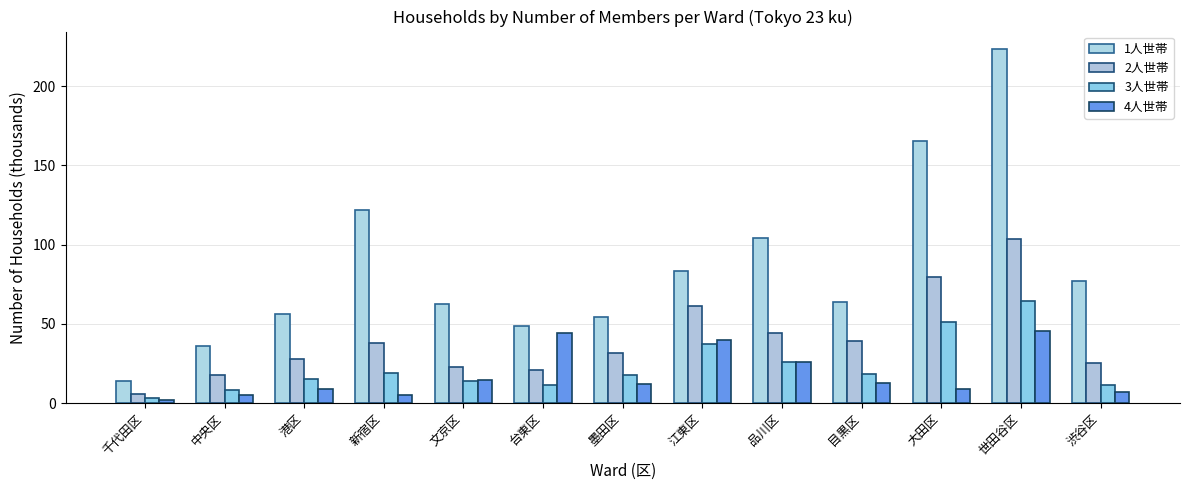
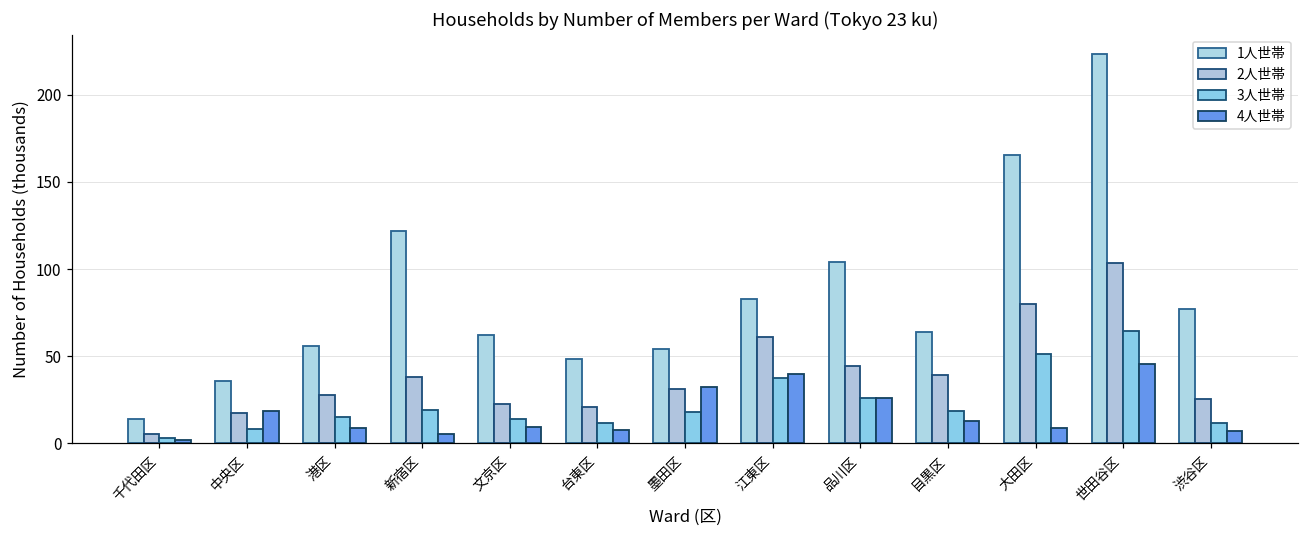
  {
    "4人世帯": {
      "千代田区": 2,
-     "中央区": 5,
+     "中央区": 18,
      "港区": 9,
      "新宿区": 5,
-     "文京区": 15,
-     "台東区": 44,
-     "墨田区": 12,
+     "文京区": 10,
+     "台東区": 8,
+     "墨田区": 33,
      "江東区": 40,
      "品川区": 26,
      "目黒区": 13,
      "大田区": 9,
      "世田谷区": 46,
      "渋谷区": 7
    }
  }
